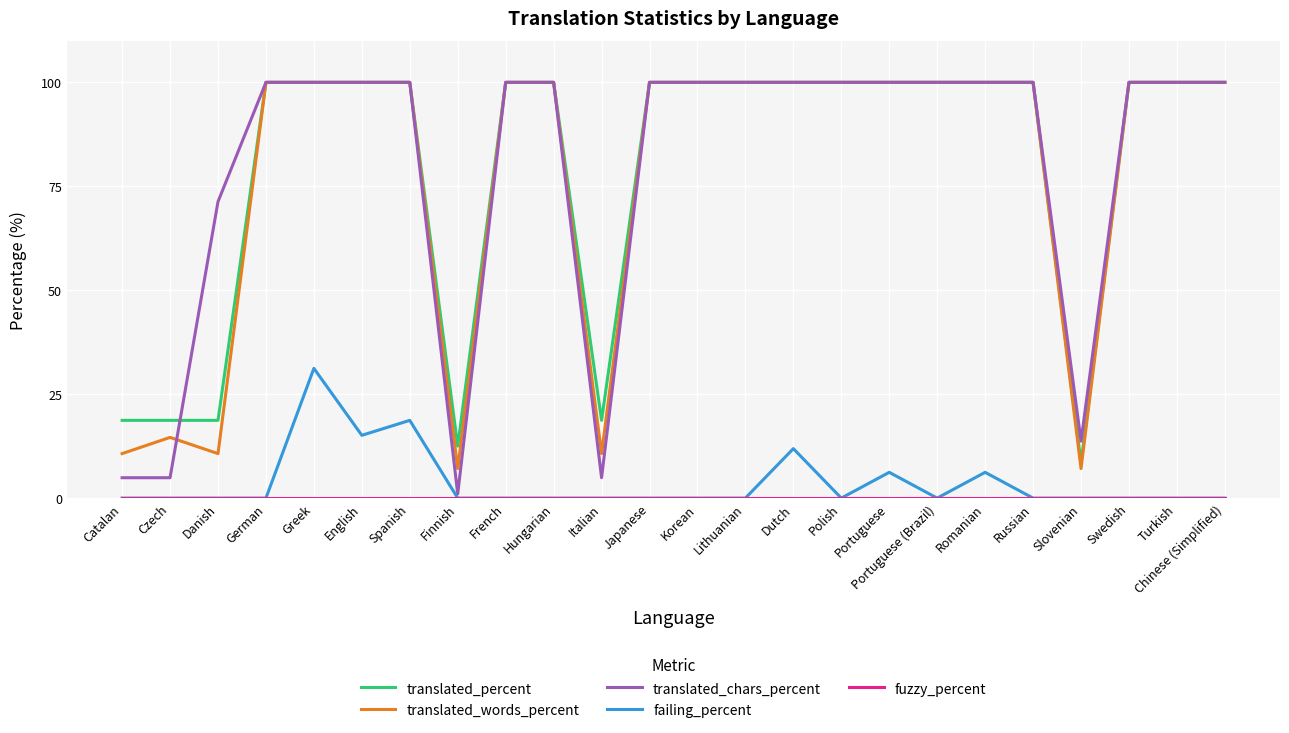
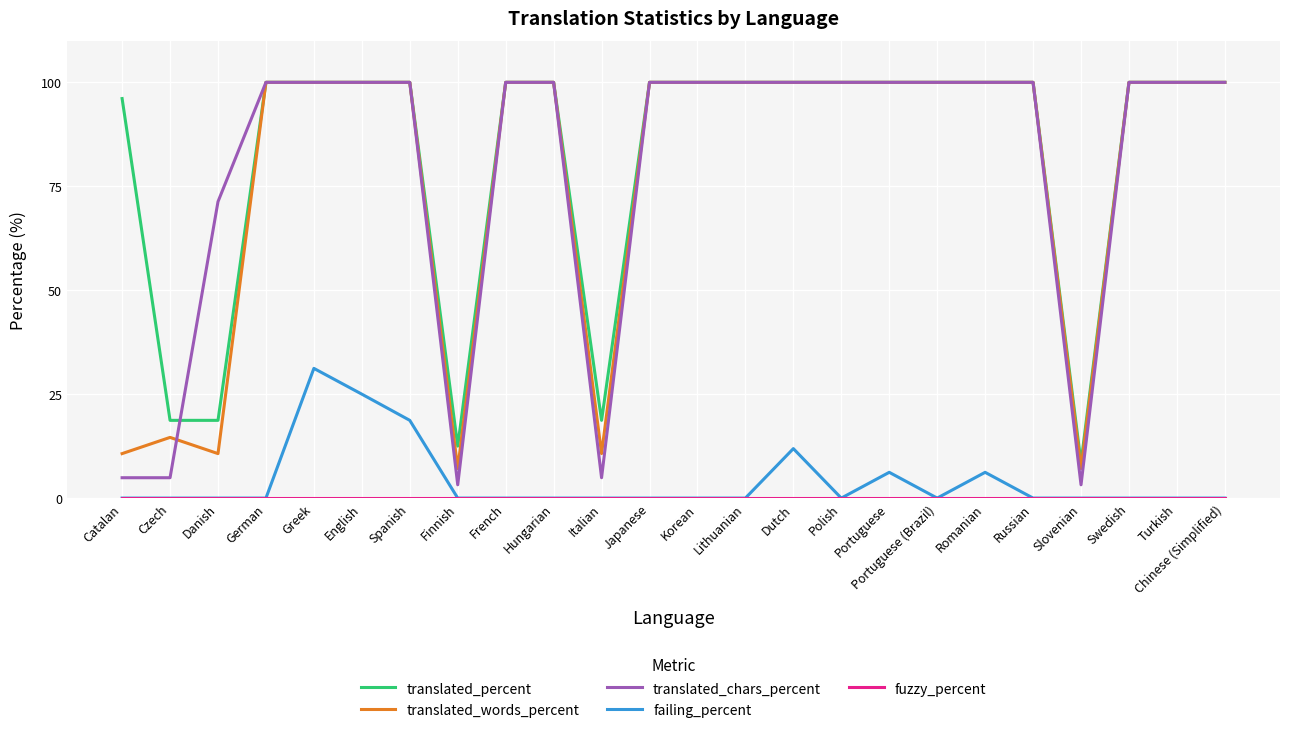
  {
    "translated_percent": {
-     "Catalan": 19,
+     "Catalan": 96,
      "Czech": 19,
      "Danish": 19,
      "Finnish": 13,
      "Italian": 19,
      "Slovenian": 9
    },
    "translated_words_percent": {
      "Catalan": 11,
      "Czech": 15,
      "Danish": 11,
      "Finnish": 7,
      "Italian": 11,
      "Slovenian": 7
    },
    "translated_chars_percent": {
      "Catalan": 5,
      "Czech": 5,
      "Danish": 71,
-     "Finnish": 1,
+     "Finnish": 3,
      "Italian": 5,
-     "Slovenian": 14
+     "Slovenian": 3
    },
    "failing_percent": {
      "Greek": 31,
-     "English": 15,
+     "English": 25,
      "Spanish": 19,
      "Dutch": 12,
      "Portuguese": 6,
      "Romanian": 6
    },
    "fuzzy_percent": {
      "Greek": 0,
      "English": 0,
      "Spanish": 0,
      "Dutch": 0,
      "Portuguese": 0,
      "Romanian": 0
    }
  }
